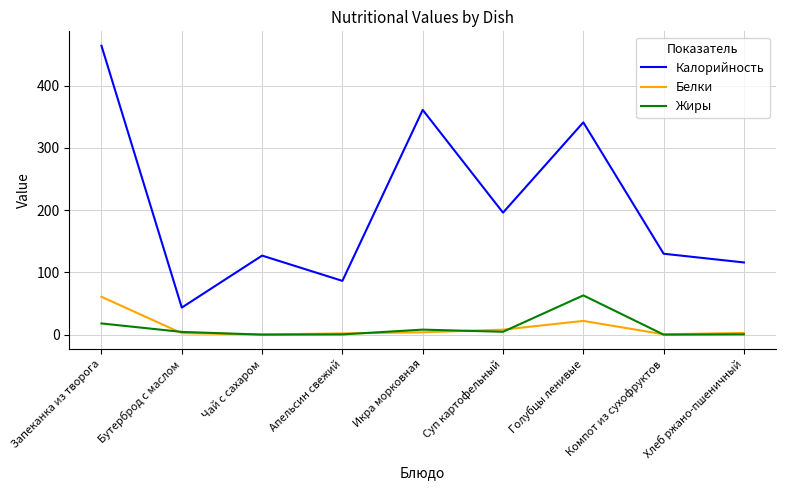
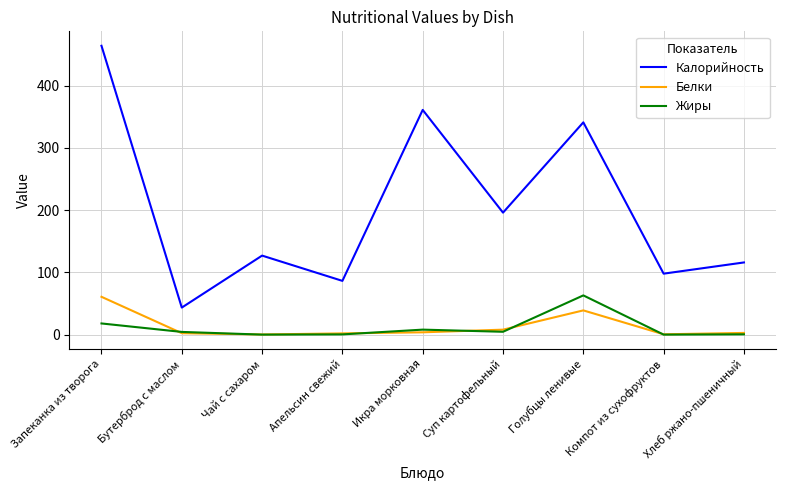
  {
    "Калорийность": {
      "Запеканка из творога": 460,
      "Бутерброд с маслом": 40,
      "Чай с сахаром": 130,
      "Апельсин свежий": 90,
      "Икра морковная": 360,
      "Суп картофельный": 200,
      "Голубцы ленивые": 340,
-     "Компот из сухофруктов": 130,
+     "Компот из сухофруктов": 100,
      "Хлеб ржано-пшеничный": 120
    },
    "Белки": {
      "Запеканка из творога": 60,
      "Икра морковная": 0,
-     "Голубцы ленивые": 20
+     "Голубцы ленивые": 40
    },
    "Жиры": {
      "Запеканка из творога": 20,
      "Икра морковная": 10,
      "Голубцы ленивые": 60
    }
  }
